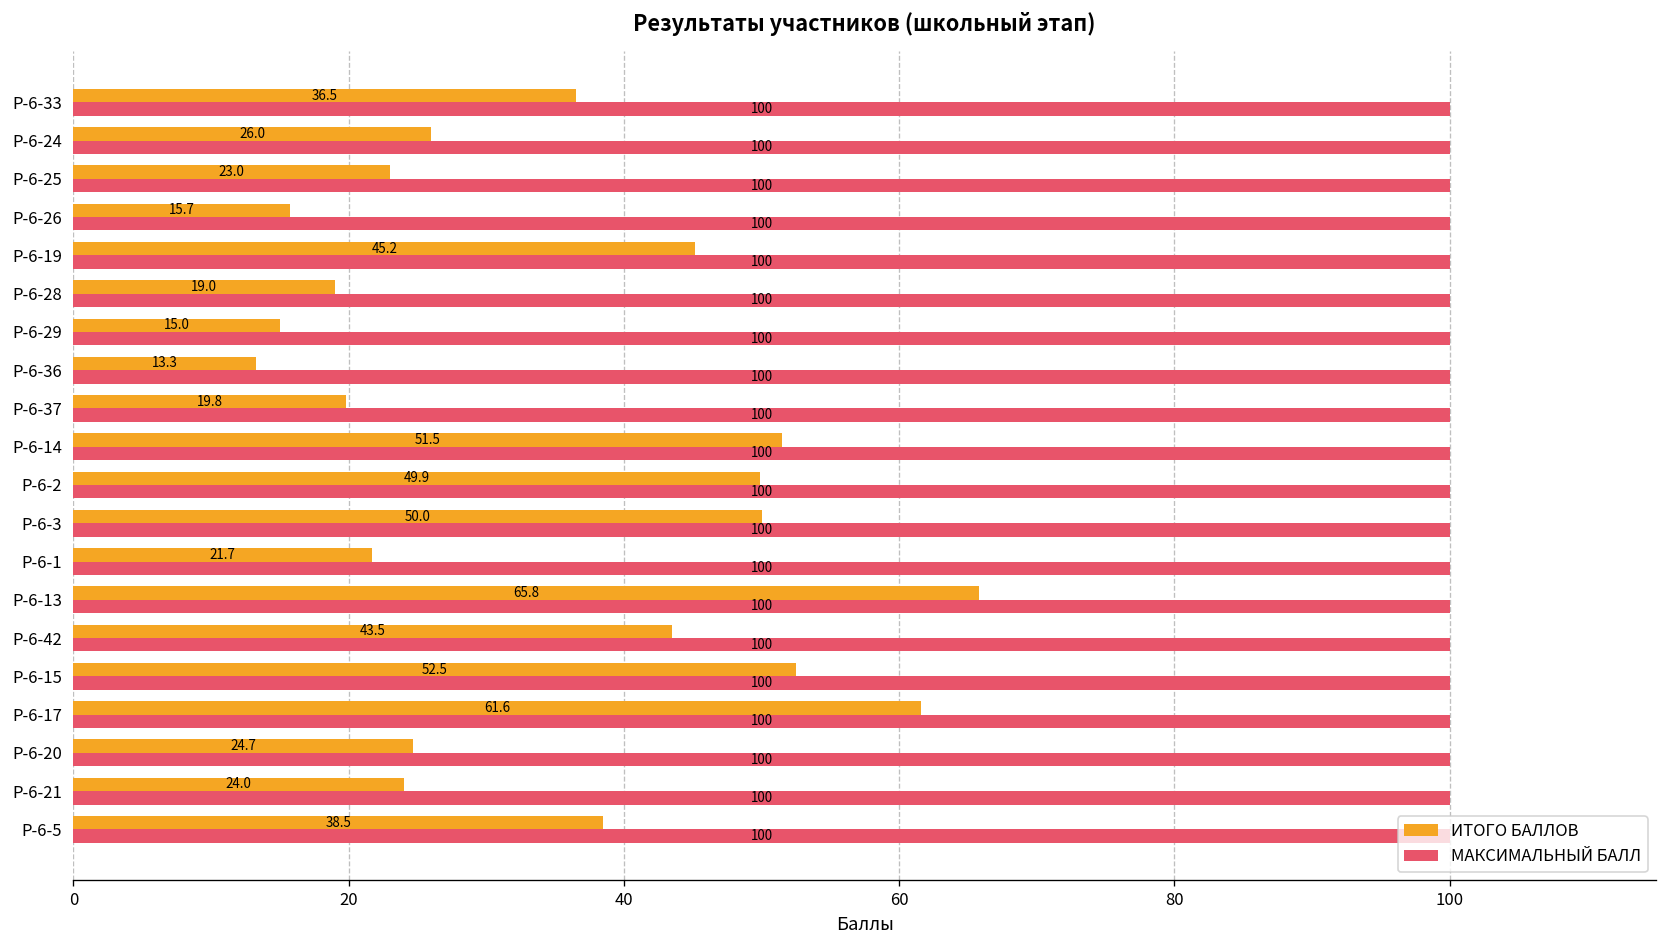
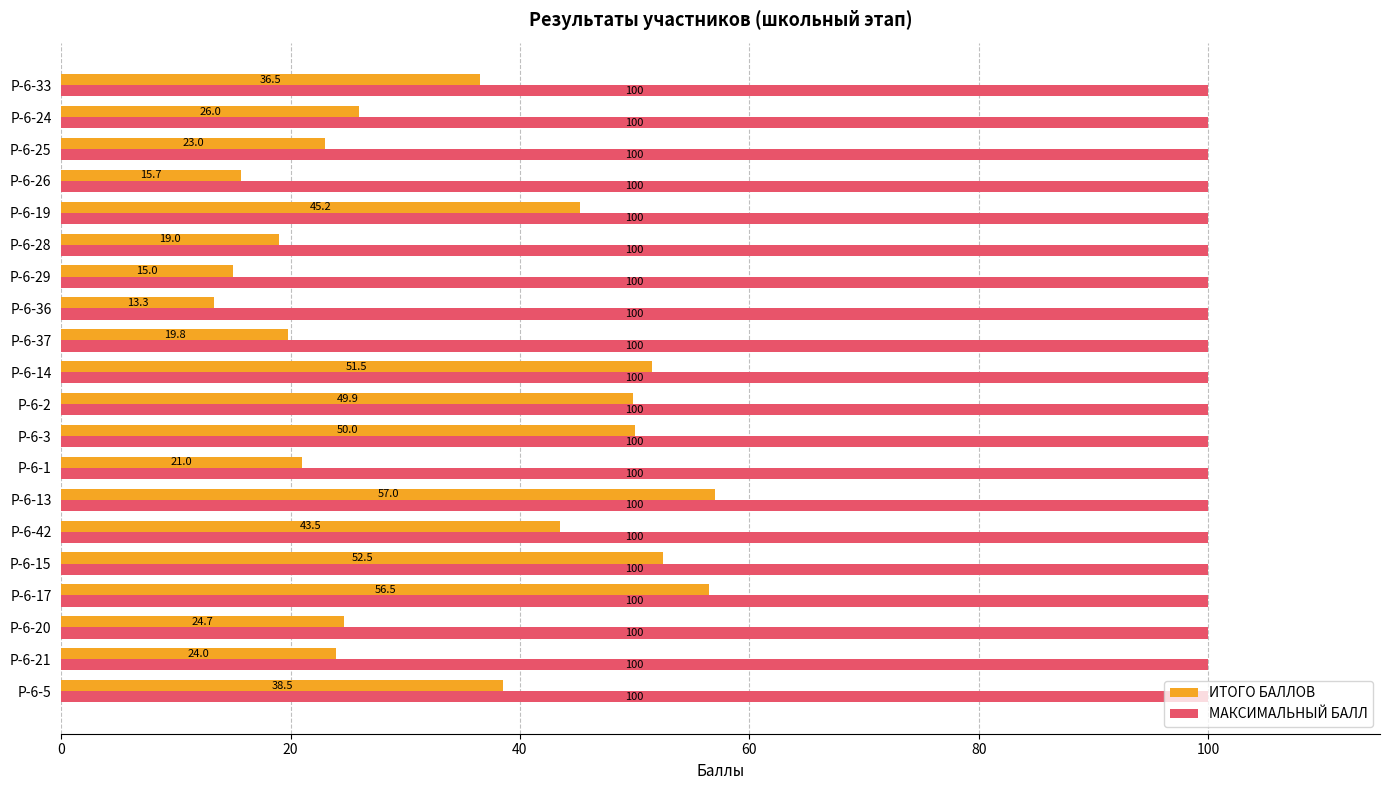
  {
    "ИТОГО БАЛЛОВ": {
      "Р-6-33": 36.5,
      "Р-6-24": 26.0,
      "Р-6-25": 23.0,
      "Р-6-26": 15.7,
      "Р-6-19": 45.2,
      "Р-6-28": 19.0,
      "Р-6-29": 15.0,
      "Р-6-36": 13.3,
      "Р-6-37": 19.8,
      "Р-6-14": 51.5,
      "Р-6-2": 49.9,
      "Р-6-3": 50.0,
-     "Р-6-1": 21.7,
-     "Р-6-13": 65.8,
+     "Р-6-1": 21.0,
+     "Р-6-13": 57.0,
      "Р-6-42": 43.5,
      "Р-6-15": 52.5,
-     "Р-6-17": 61.6,
+     "Р-6-17": 56.5,
      "Р-6-20": 24.7,
      "Р-6-21": 24.0,
      "Р-6-5": 38.5
    },
    "МАКСИМАЛЬНЫЙ БАЛЛ": {
      "Р-6-33": 100,
      "Р-6-24": 100,
      "Р-6-25": 100,
      "Р-6-26": 100,
      "Р-6-19": 100,
      "Р-6-28": 100,
      "Р-6-29": 100,
      "Р-6-36": 100,
      "Р-6-37": 100,
      "Р-6-14": 100,
      "Р-6-2": 100,
      "Р-6-3": 100,
      "Р-6-1": 100,
      "Р-6-13": 100,
      "Р-6-42": 100,
      "Р-6-15": 100,
      "Р-6-17": 100,
      "Р-6-20": 100,
      "Р-6-21": 100
    }
  }
